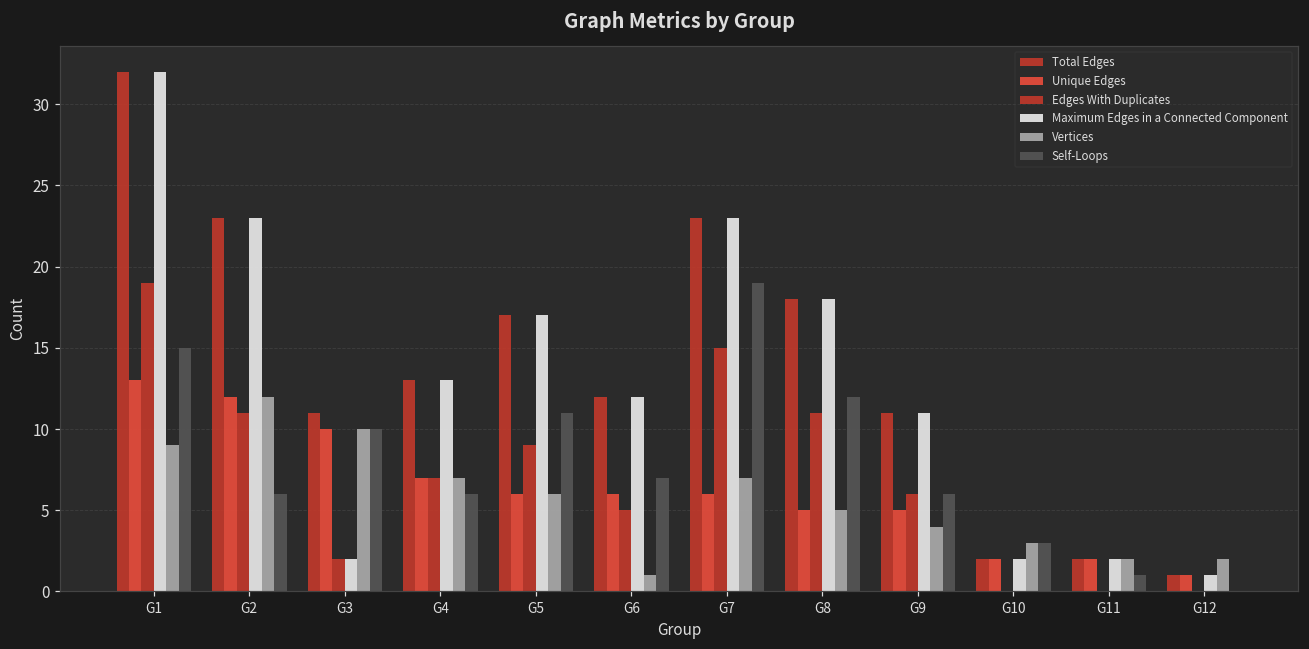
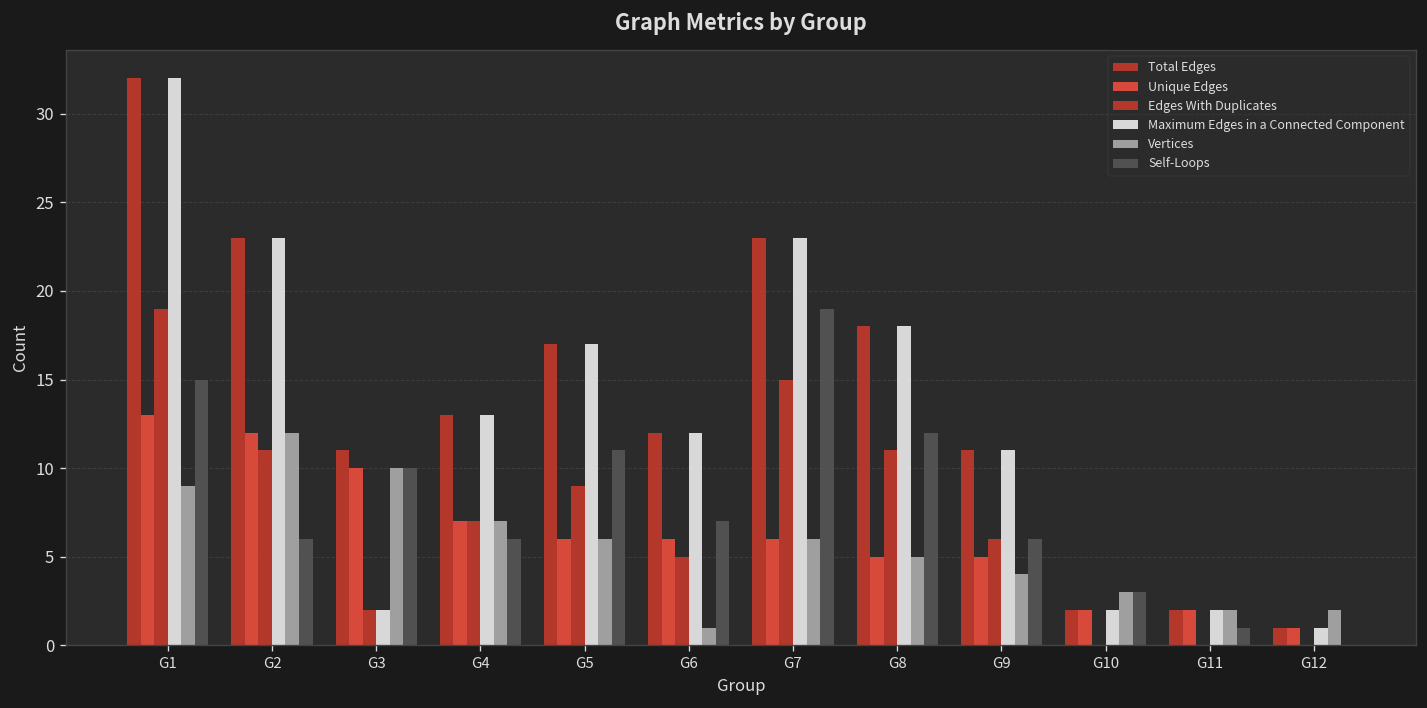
  {
    "Maximum Edges in a Connected Component": {
      "G1": 32,
      "G2": 23,
      "G3": 2,
      "G4": 13,
      "G5": 17,
      "G6": 12,
      "G7": 23,
      "G8": 18,
      "G9": 11,
      "G10": 2,
      "G11": 2,
      "G12": 1
    },
    "Vertices": {
      "G1": 9,
      "G2": 12,
      "G3": 10,
      "G4": 7,
      "G5": 6,
      "G6": 1,
-     "G7": 7,
+     "G7": 6,
      "G8": 5,
      "G9": 4,
      "G10": 3,
      "G11": 2,
      "G12": 2
    },
    "Self-Loops": {
      "G1": 15,
      "G2": 6,
      "G3": 10,
      "G4": 6,
      "G5": 11,
      "G6": 7,
      "G7": 19,
      "G8": 12,
      "G9": 6,
      "G10": 3,
      "G11": 1,
      "G12": 0
    }
  }
